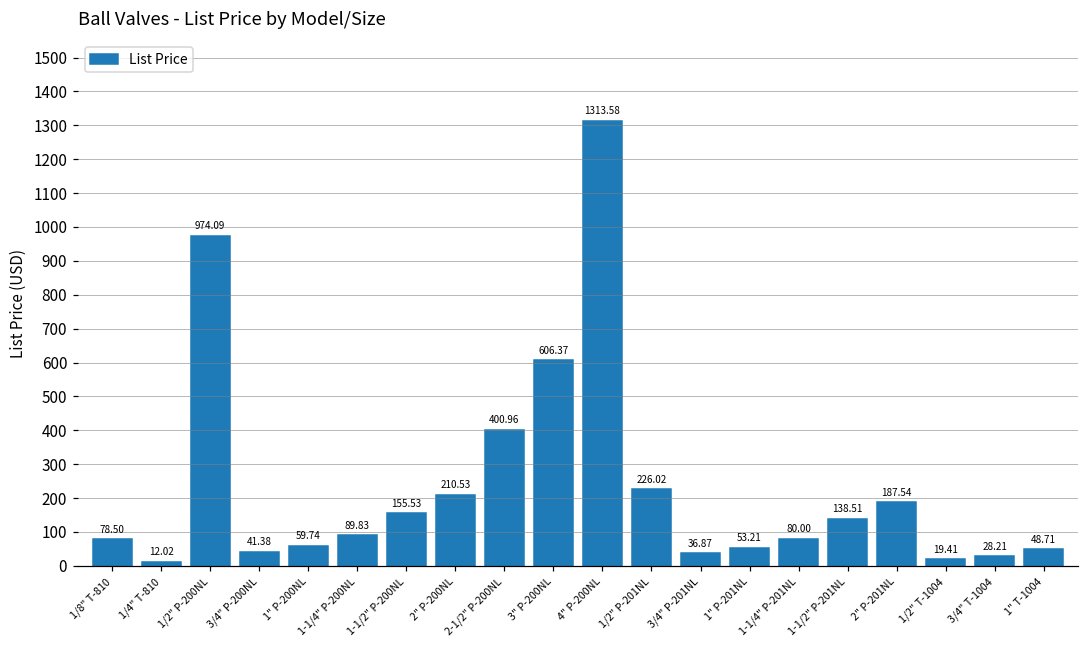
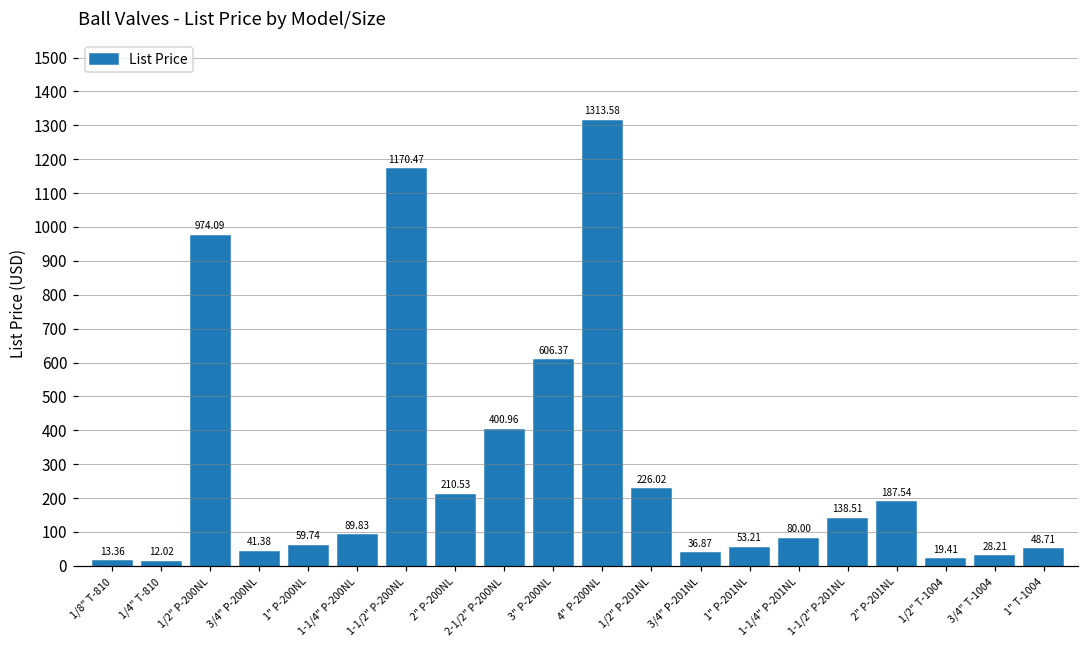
  {
-   "1/8\" T-810": 78.50,
+   "1/8\" T-810": 13.36,
    "1/4\" T-810": 12.02,
    "1/2\" P-200NL": 974.09,
    "3/4\" P-200NL": 41.38,
    "1\" P-200NL": 59.74,
    "1-1/4\" P-200NL": 89.83,
-   "1-1/2\" P-200NL": 155.53,
+   "1-1/2\" P-200NL": 1170.47,
    "2\" P-200NL": 210.53,
    "2-1/2\" P-200NL": 400.96,
    "3\" P-200NL": 606.37,
    "4\" P-200NL": 1313.58,
    "1/2\" P-201NL": 226.02,
    "3/4\" P-201NL": 36.87,
    "1\" P-201NL": 53.21,
    "1-1/4\" P-201NL": 80.00,
    "1-1/2\" P-201NL": 138.51,
    "2\" P-201NL": 187.54,
    "1/2\" T-1004": 19.41,
    "3/4\" T-1004": 28.21,
    "1\" T-1004": 48.71
  }
